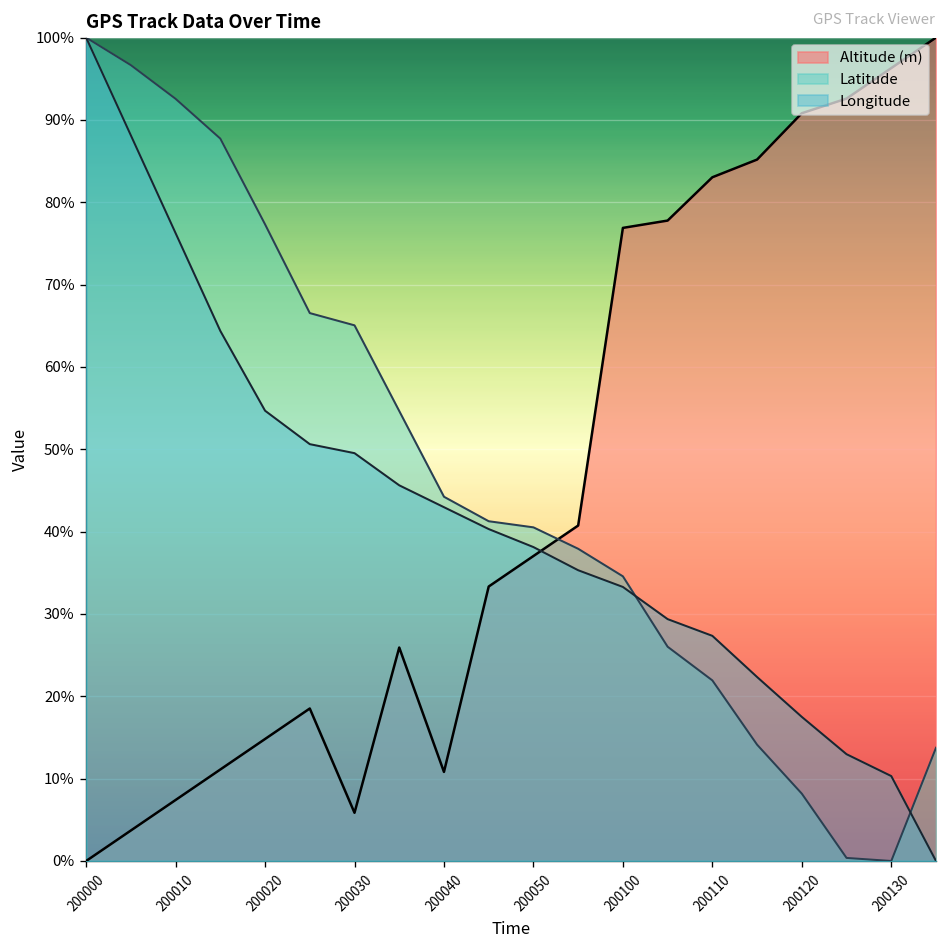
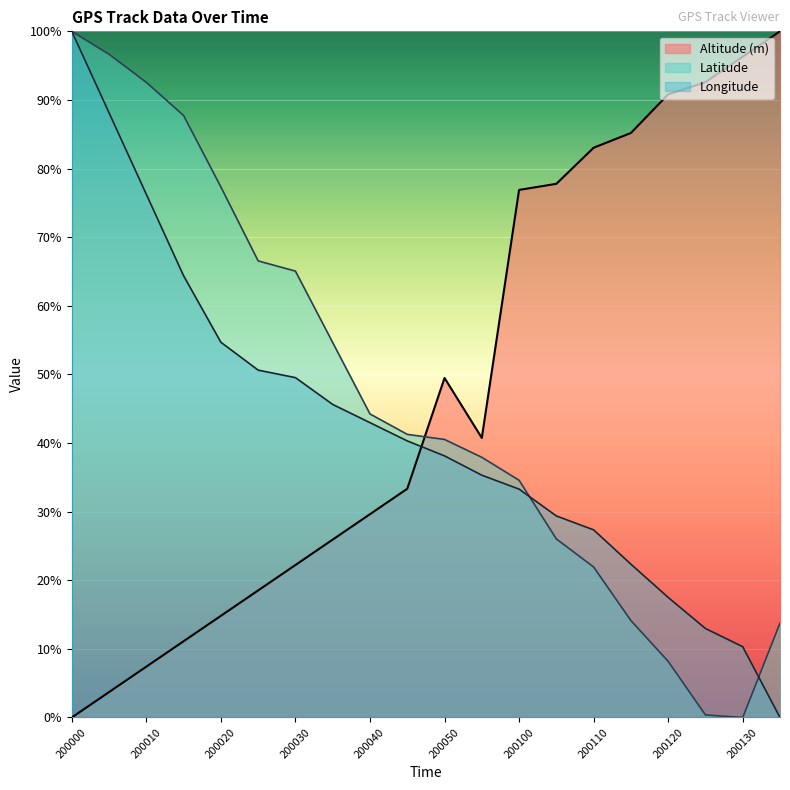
  {
    "Altitude (m)": {
      "200000": "0%",
      "200010": "7%",
      "200020": "15%",
-     "200030": "6%",
-     "200040": "11%",
-     "200050": "37%",
+     "200030": "22%",
+     "200040": "30%",
+     "200050": "49%",
      "200100": "77%",
      "200110": "83%"
    }
  }
